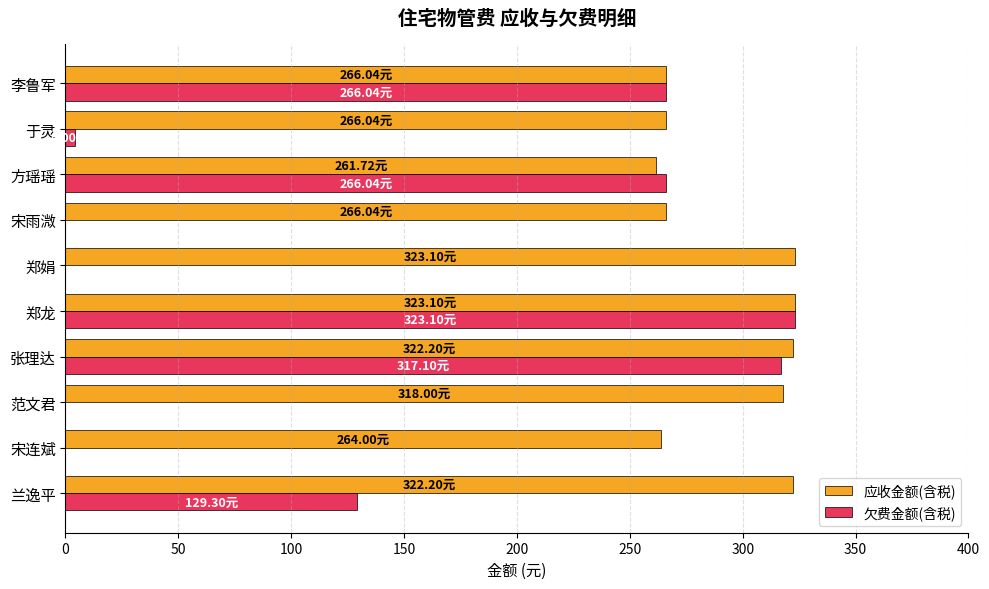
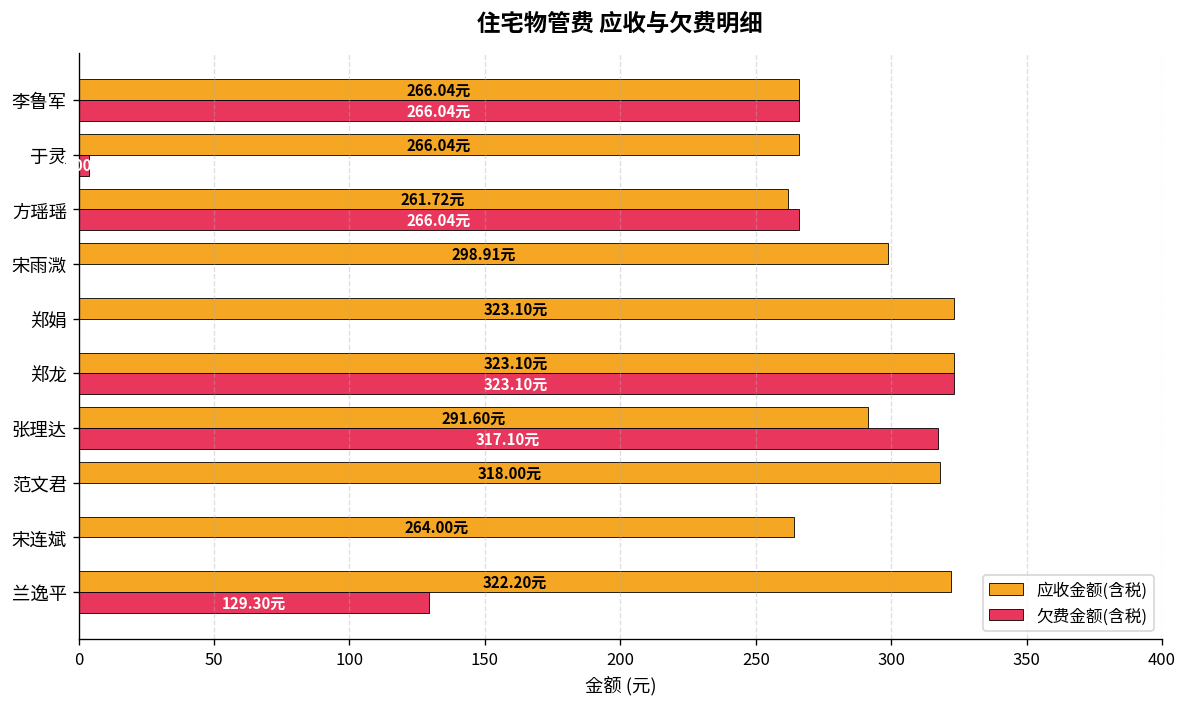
  {
    "应收金额(含税)": {
      "李鲁军": "266.04元",
      "于灵": "266.04元",
      "方瑶瑶": "261.72元",
-     "宋雨溦": "266.04元",
+     "宋雨溦": "298.91元",
      "郑娟": "323.10元",
      "郑龙": "323.10元",
-     "张理达": "322.20元",
+     "张理达": "291.60元",
      "范文君": "318.00元",
      "宋连斌": "264.00元",
      "兰逸平": "322.20元"
    },
    "欠费金额(含税)": {
      "李鲁军": "266.04元",
      "方瑶瑶": "266.04元",
      "郑龙": "323.10元",
      "张理达": "317.10元",
      "兰逸平": "129.30元"
    }
  }
